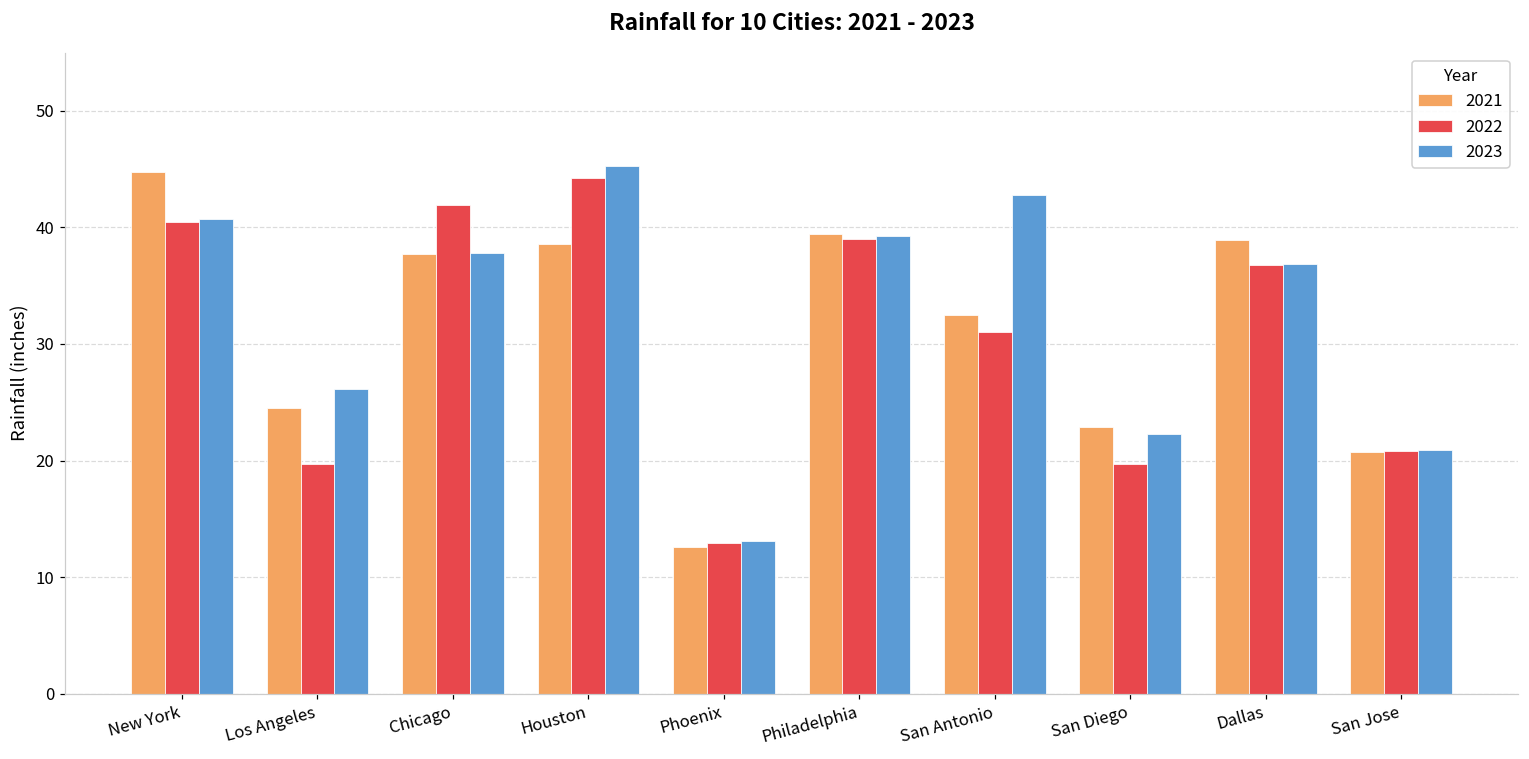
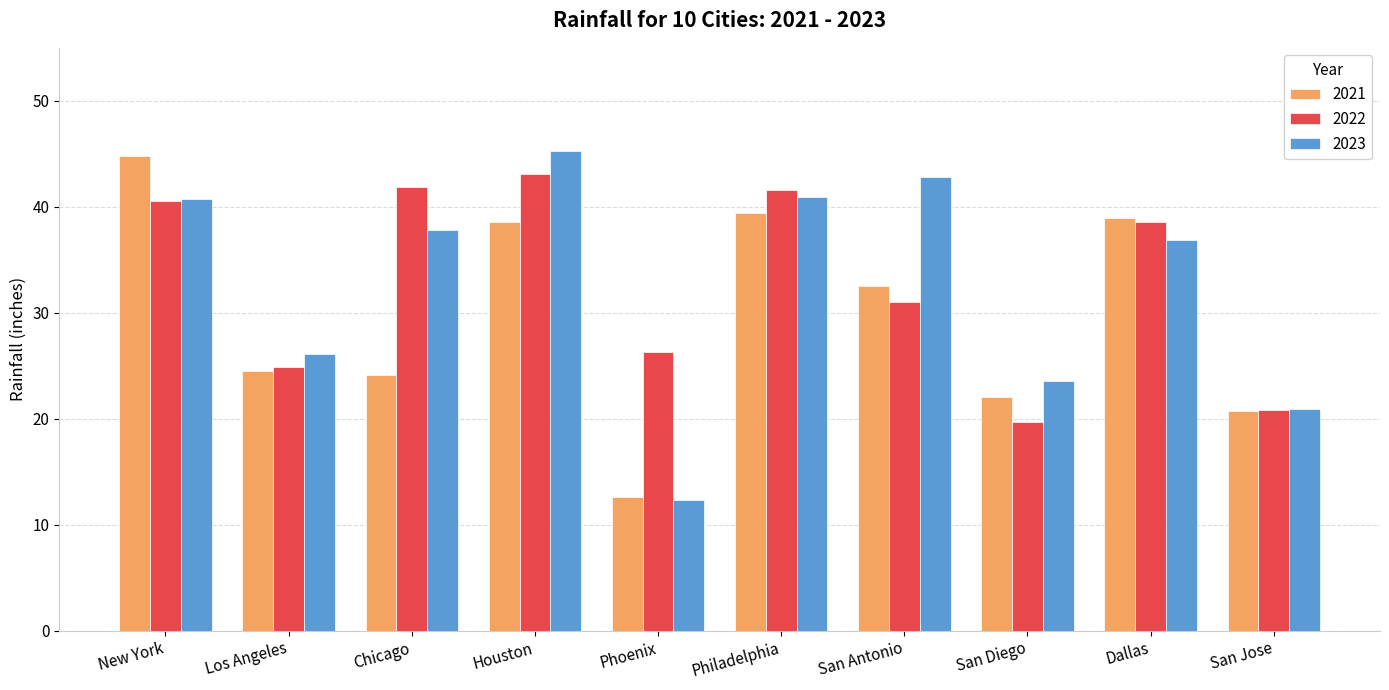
  {
    "2021": {
      "New York": 44.8,
      "Los Angeles": 24.5,
-     "Chicago": 37.7,
+     "Chicago": 24.1,
      "Houston": 38.6,
      "Phoenix": 12.6,
      "Philadelphia": 39.4,
      "San Antonio": 32.5,
-     "San Diego": 22.9,
+     "San Diego": 22.0,
      "Dallas": 38.9,
      "San Jose": 20.7
    },
    "2022": {
      "New York": 40.5,
-     "Los Angeles": 19.7,
+     "Los Angeles": 24.9,
      "Chicago": 41.9,
-     "Houston": 44.2,
-     "Phoenix": 12.9,
-     "Philadelphia": 39.0,
+     "Houston": 43.1,
+     "Phoenix": 26.3,
+     "Philadelphia": 41.6,
      "San Antonio": 31.0,
      "San Diego": 19.7,
-     "Dallas": 36.8,
+     "Dallas": 38.6,
      "San Jose": 20.8
    },
    "2023": {
      "New York": 40.7,
      "Los Angeles": 26.1,
      "Chicago": 37.8,
      "Houston": 45.3,
-     "Phoenix": 13.1,
-     "Philadelphia": 39.3,
+     "Phoenix": 12.3,
+     "Philadelphia": 40.9,
      "San Antonio": 42.8,
-     "San Diego": 22.3,
+     "San Diego": 23.6,
      "Dallas": 36.9,
      "San Jose": 20.9
    }
  }
